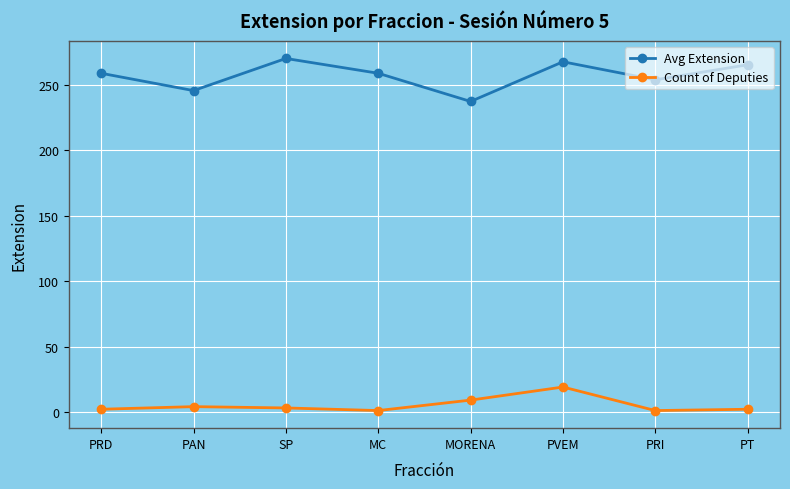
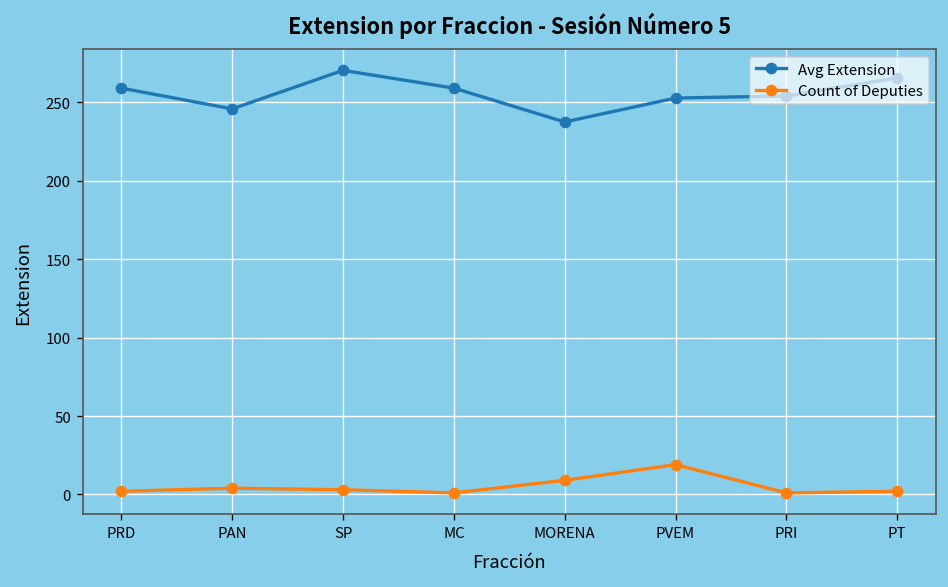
  {
    "Avg Extension": {
      "PRD": 259,
      "PAN": 246,
      "SP": 270,
      "MC": 259,
      "MORENA": 237,
-     "PVEM": 268
+     "PVEM": 253
    },
    "Count of Deputies": {
      "PRD": 2,
      "PAN": 4,
      "SP": 3,
      "MC": 1,
      "MORENA": 9,
      "PVEM": 19,
      "PRI": 1,
      "PT": 2
    }
  }
